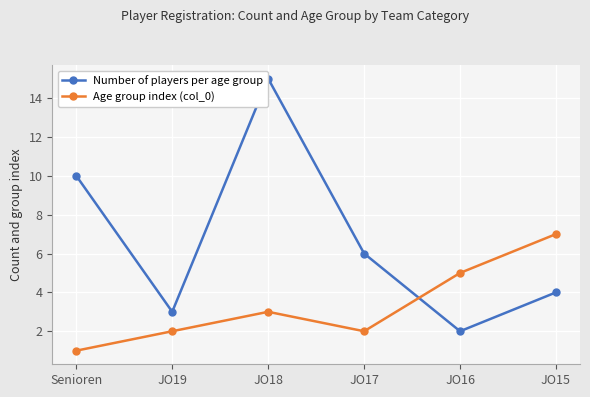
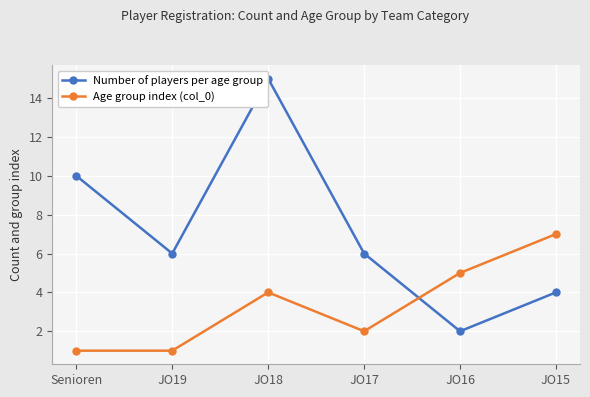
  {
    "Number of players per age group": {
      "Senioren": 10,
-     "JO19": 3,
+     "JO19": 6,
      "JO18": 15,
      "JO17": 6,
      "JO16": 2,
      "JO15": 4
    },
    "Age group index (col_0)": {
      "Senioren": 1,
-     "JO19": 2,
-     "JO18": 3,
+     "JO19": 1,
+     "JO18": 4,
      "JO17": 2,
      "JO16": 5,
      "JO15": 7
    }
  }
